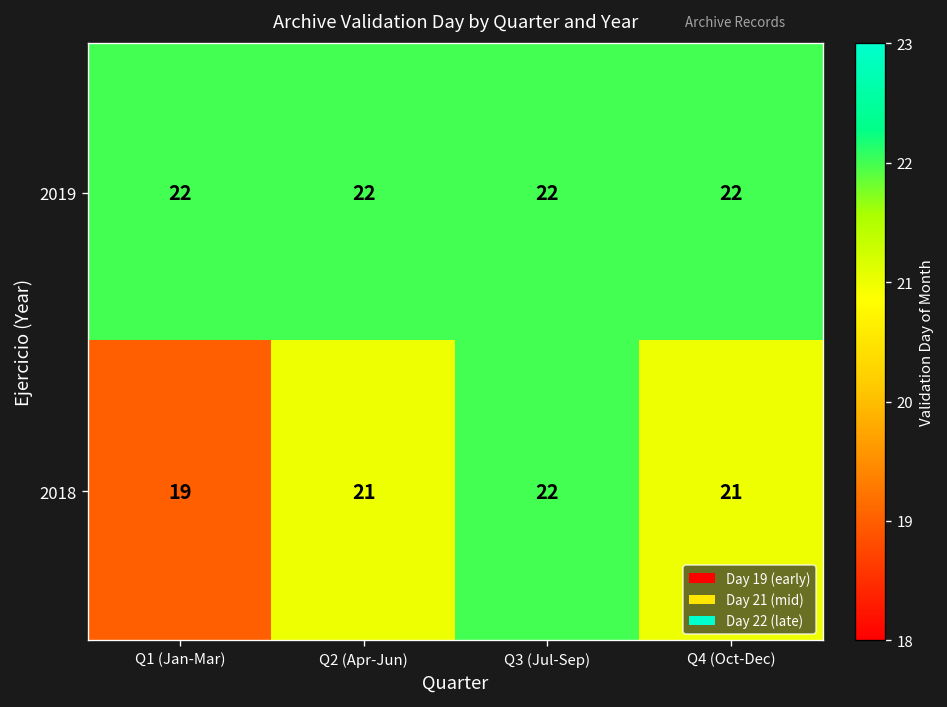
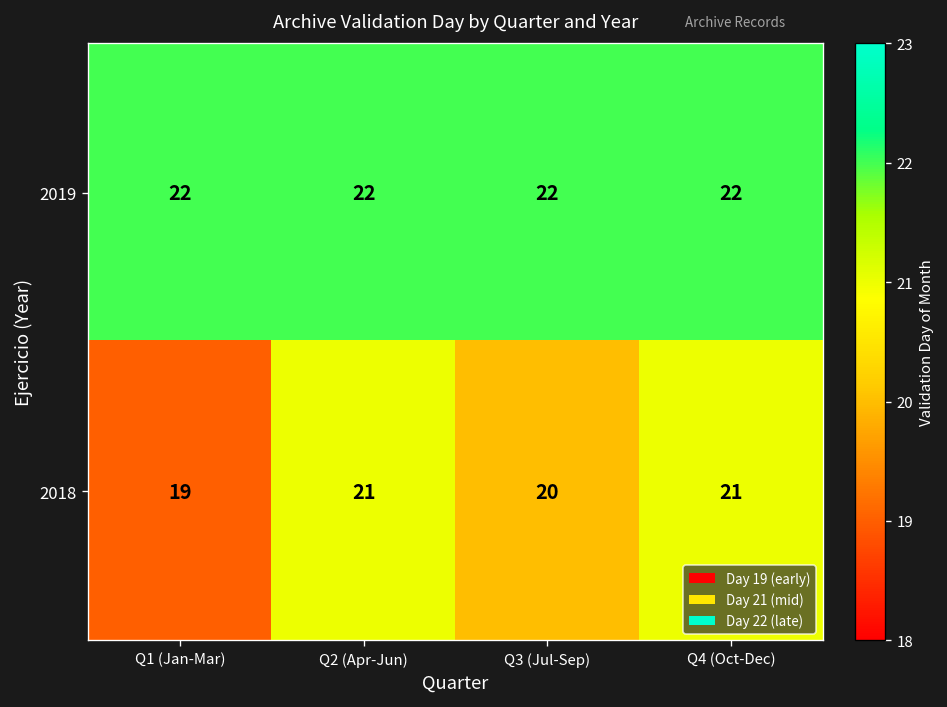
  {
    "2019": {
      "Q1 (Jan-Mar)": 22,
      "Q2 (Apr-Jun)": 22,
      "Q3 (Jul-Sep)": 22,
      "Q4 (Oct-Dec)": 22
    },
    "2018": {
      "Q1 (Jan-Mar)": 19,
      "Q2 (Apr-Jun)": 21,
-     "Q3 (Jul-Sep)": 22,
+     "Q3 (Jul-Sep)": 20,
      "Q4 (Oct-Dec)": 21
    }
  }
